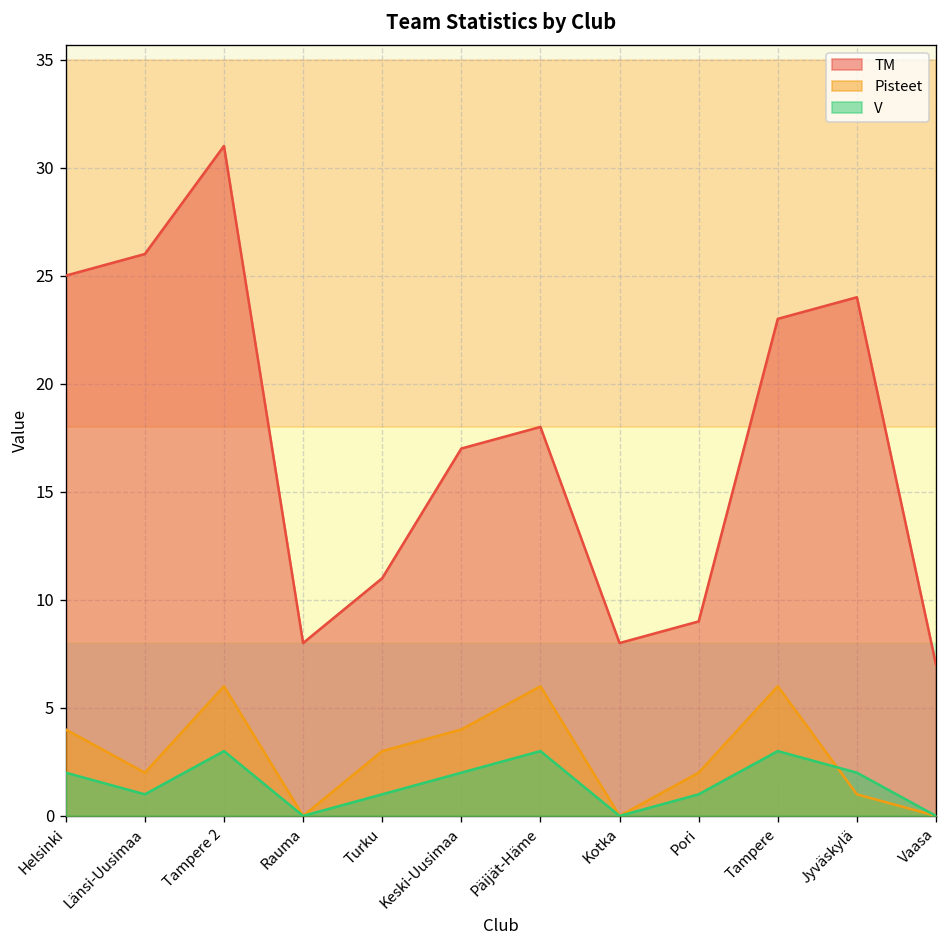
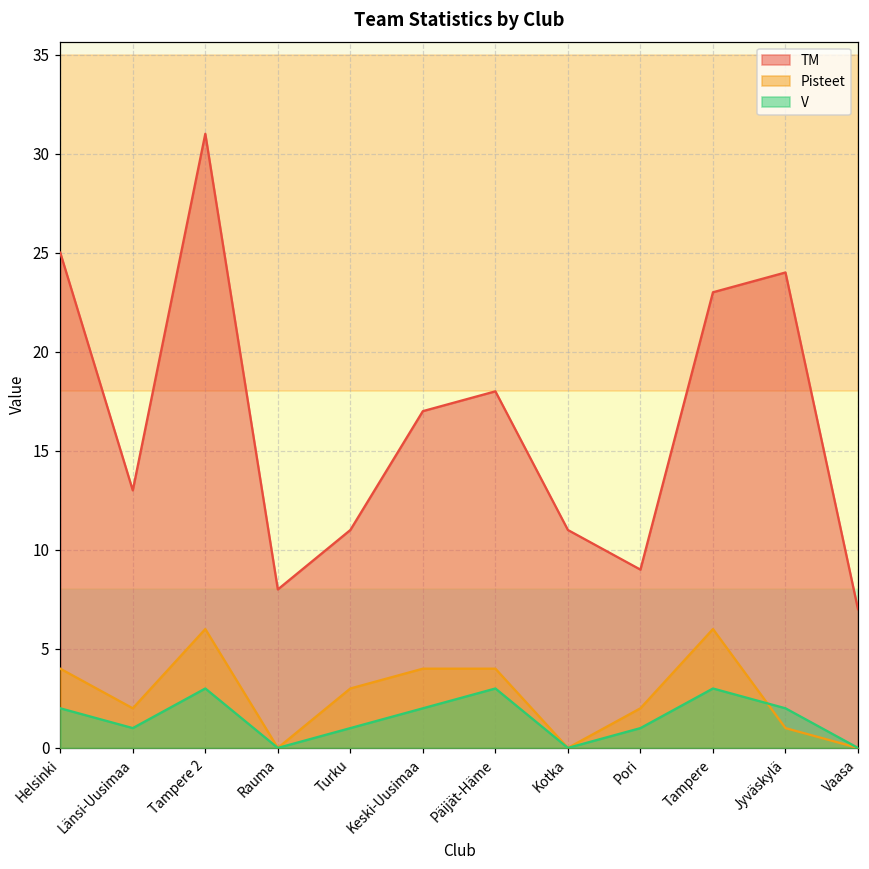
  {
    "TM": {
      "Helsinki": 25,
-     "Länsi-Uusimaa": 26,
+     "Länsi-Uusimaa": 13,
      "Tampere 2": 31,
      "Rauma": 8,
      "Turku": 11,
      "Keski-Uusimaa": 17,
      "Päijät-Häme": 18,
-     "Kotka": 8,
+     "Kotka": 11,
      "Pori": 9,
      "Tampere": 23,
      "Jyväskylä": 24,
      "Vaasa": 7
    },
    "Pisteet": {
      "Helsinki": 4,
      "Länsi-Uusimaa": 2,
      "Tampere 2": 6,
      "Turku": 3,
      "Keski-Uusimaa": 4,
-     "Päijät-Häme": 6,
+     "Päijät-Häme": 4,
      "Pori": 2,
      "Tampere": 6,
      "Jyväskylä": 1
    },
    "V": {
      "Helsinki": 2,
      "Länsi-Uusimaa": 1,
      "Tampere 2": 3,
      "Turku": 1,
      "Keski-Uusimaa": 2,
      "Päijät-Häme": 3,
      "Pori": 1,
      "Tampere": 3,
      "Jyväskylä": 2
    }
  }
